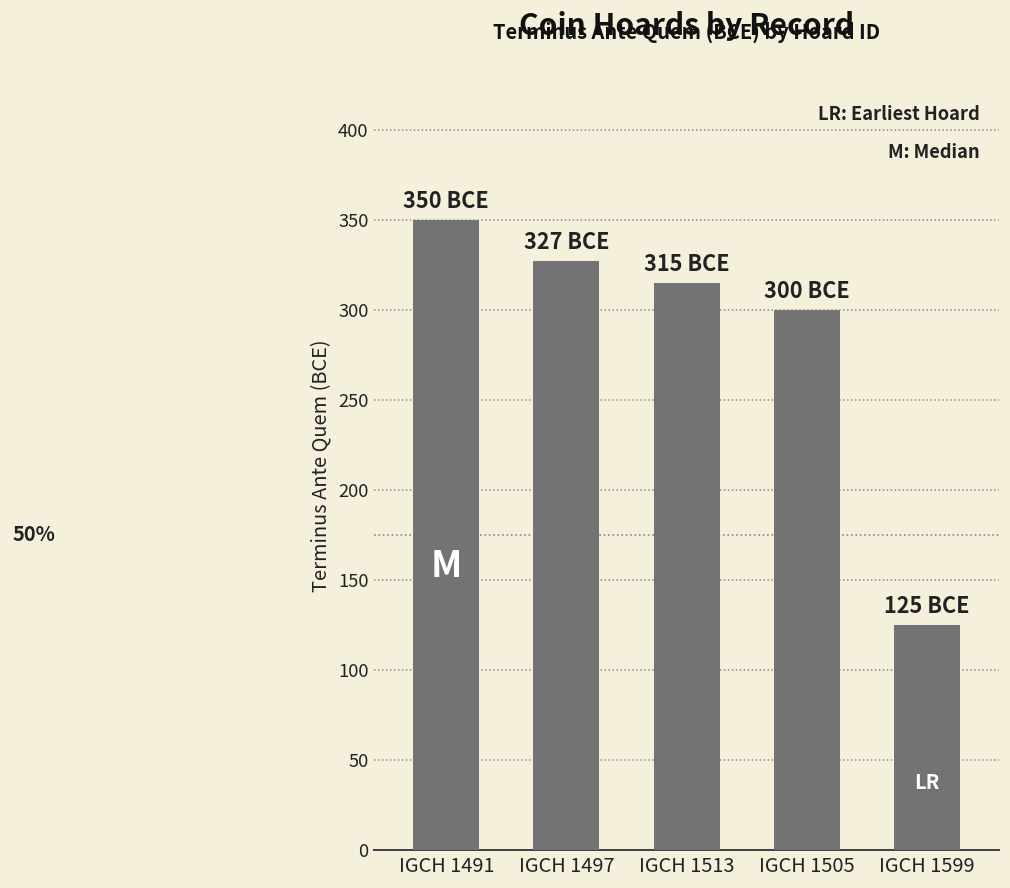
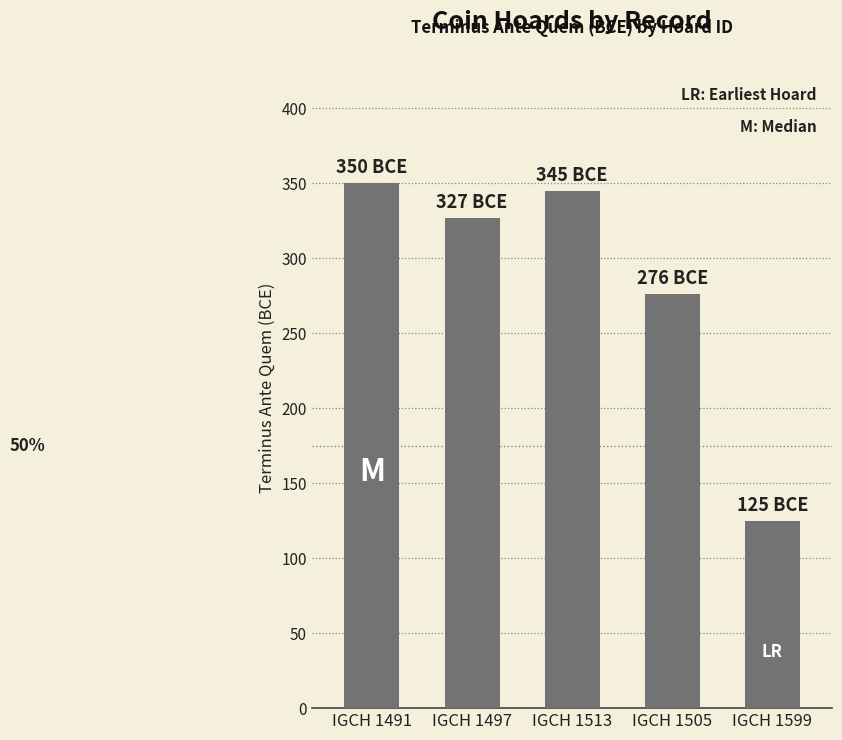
  {
    "IGCH 1491": 350,
    "IGCH 1497": 327,
-   "IGCH 1513": 315,
-   "IGCH 1505": 300,
+   "IGCH 1513": 345,
+   "IGCH 1505": 276,
    "IGCH 1599": 125
  }
